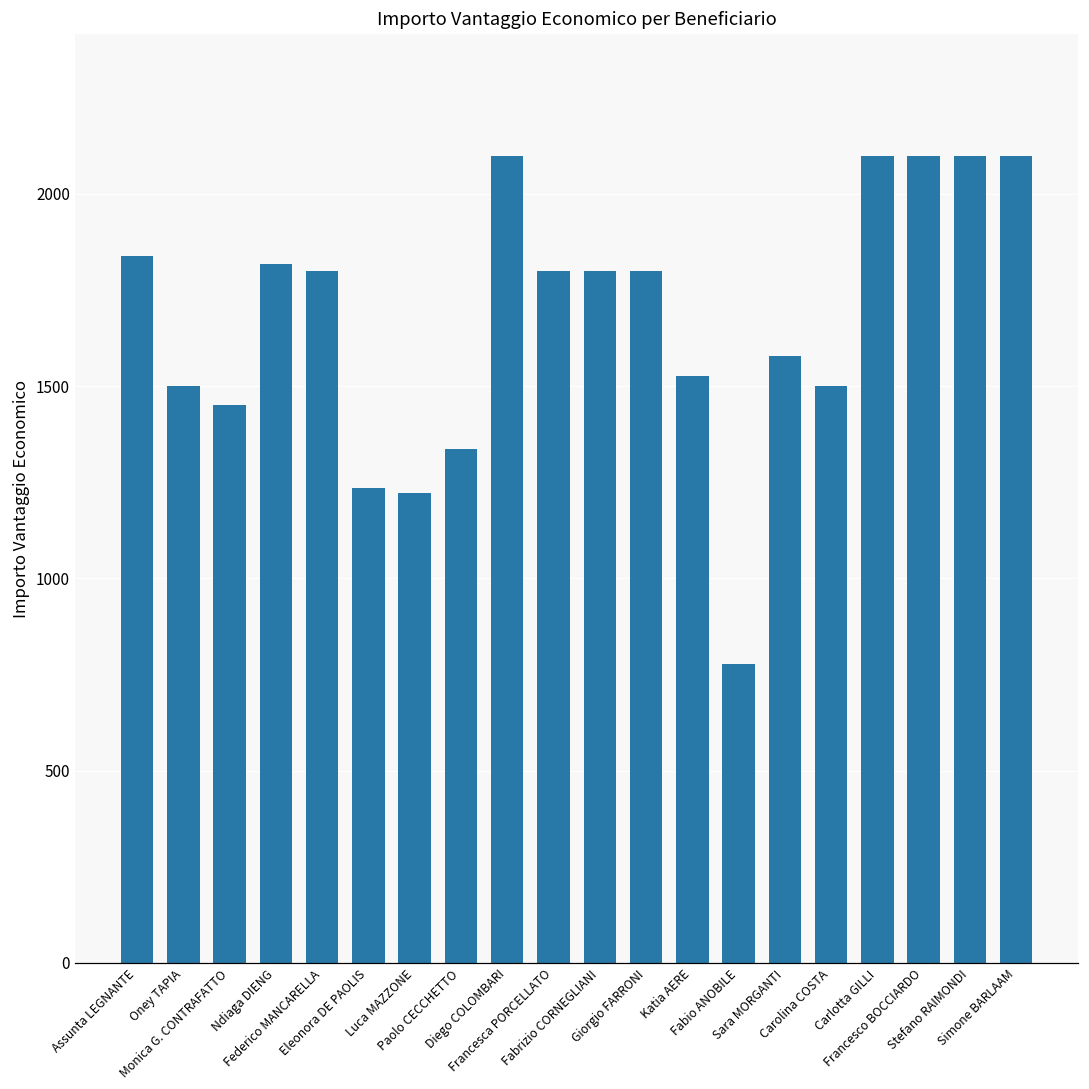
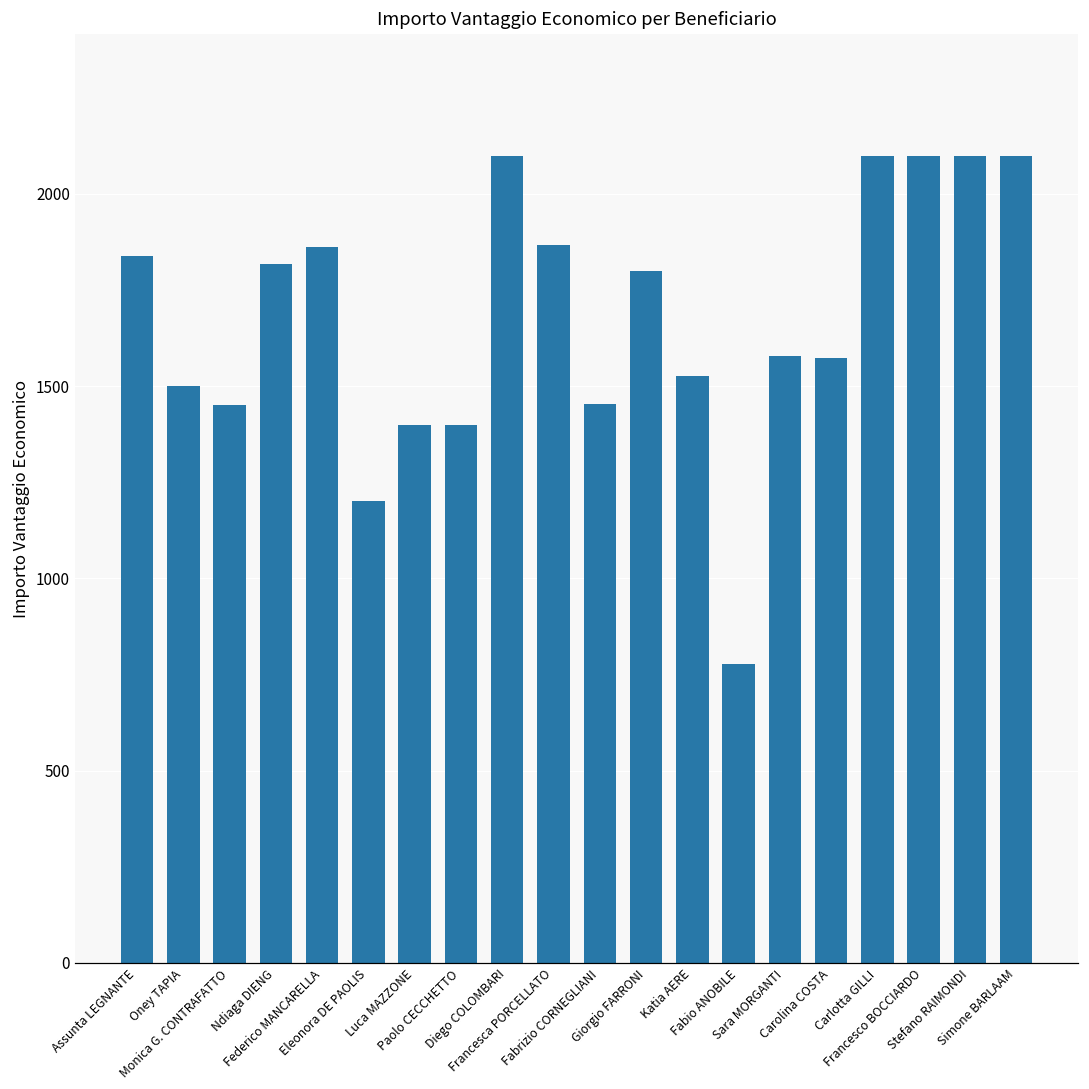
  {
    "Assunta LEGNANTE": 1840,
    "Oney TAPIA": 1500,
    "Monica G. CONTRAFATTO": 1450,
    "Ndiaga DIENG": 1820,
-   "Federico MANCARELLA": 1800,
-   "Eleonora DE PAOLIS": 1240,
-   "Luca MAZZONE": 1220,
-   "Paolo CECCHETTO": 1340,
+   "Federico MANCARELLA": 1860,
+   "Eleonora DE PAOLIS": 1200,
+   "Luca MAZZONE": 1400,
+   "Paolo CECCHETTO": 1400,
    "Diego COLOMBARI": 2100,
-   "Francesca PORCELLATO": 1800,
-   "Fabrizio CORNEGLIANI": 1800,
+   "Francesca PORCELLATO": 1870,
+   "Fabrizio CORNEGLIANI": 1450,
    "Giorgio FARRONI": 1800,
    "Katia AERE": 1530,
    "Fabio ANOBILE": 780,
    "Sara MORGANTI": 1580,
-   "Carolina COSTA": 1500,
+   "Carolina COSTA": 1570,
    "Carlotta GILLI": 2100,
    "Francesco BOCCIARDO": 2100,
    "Stefano RAIMONDI": 2100,
    "Simone BARLAAM": 2100
  }
